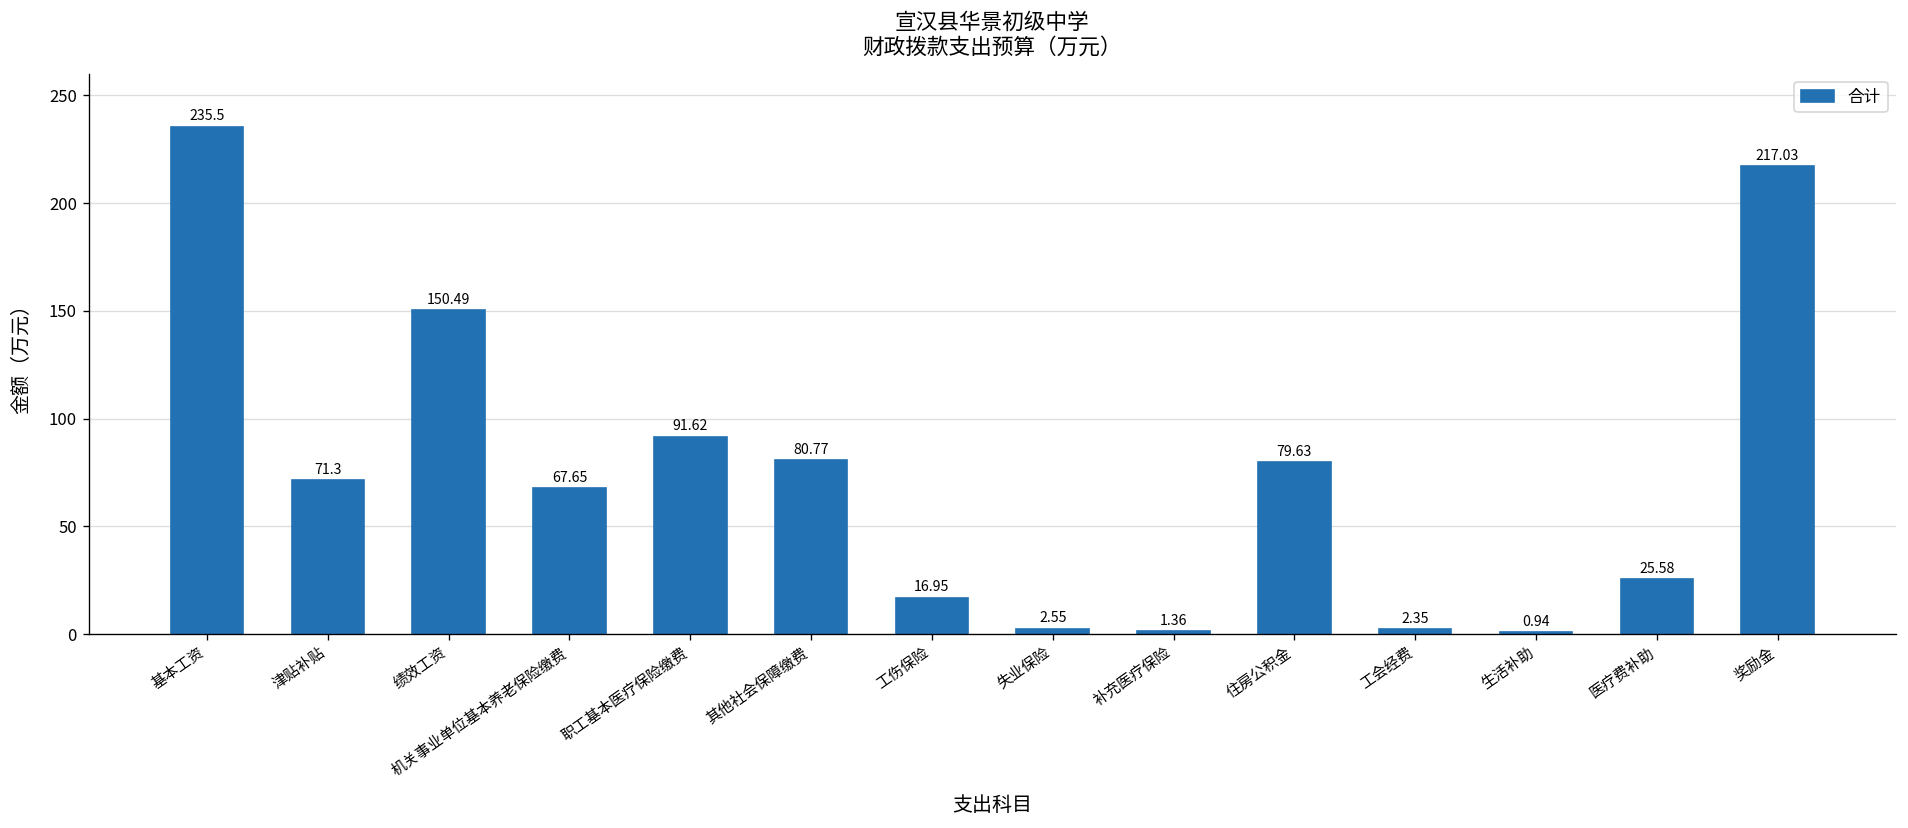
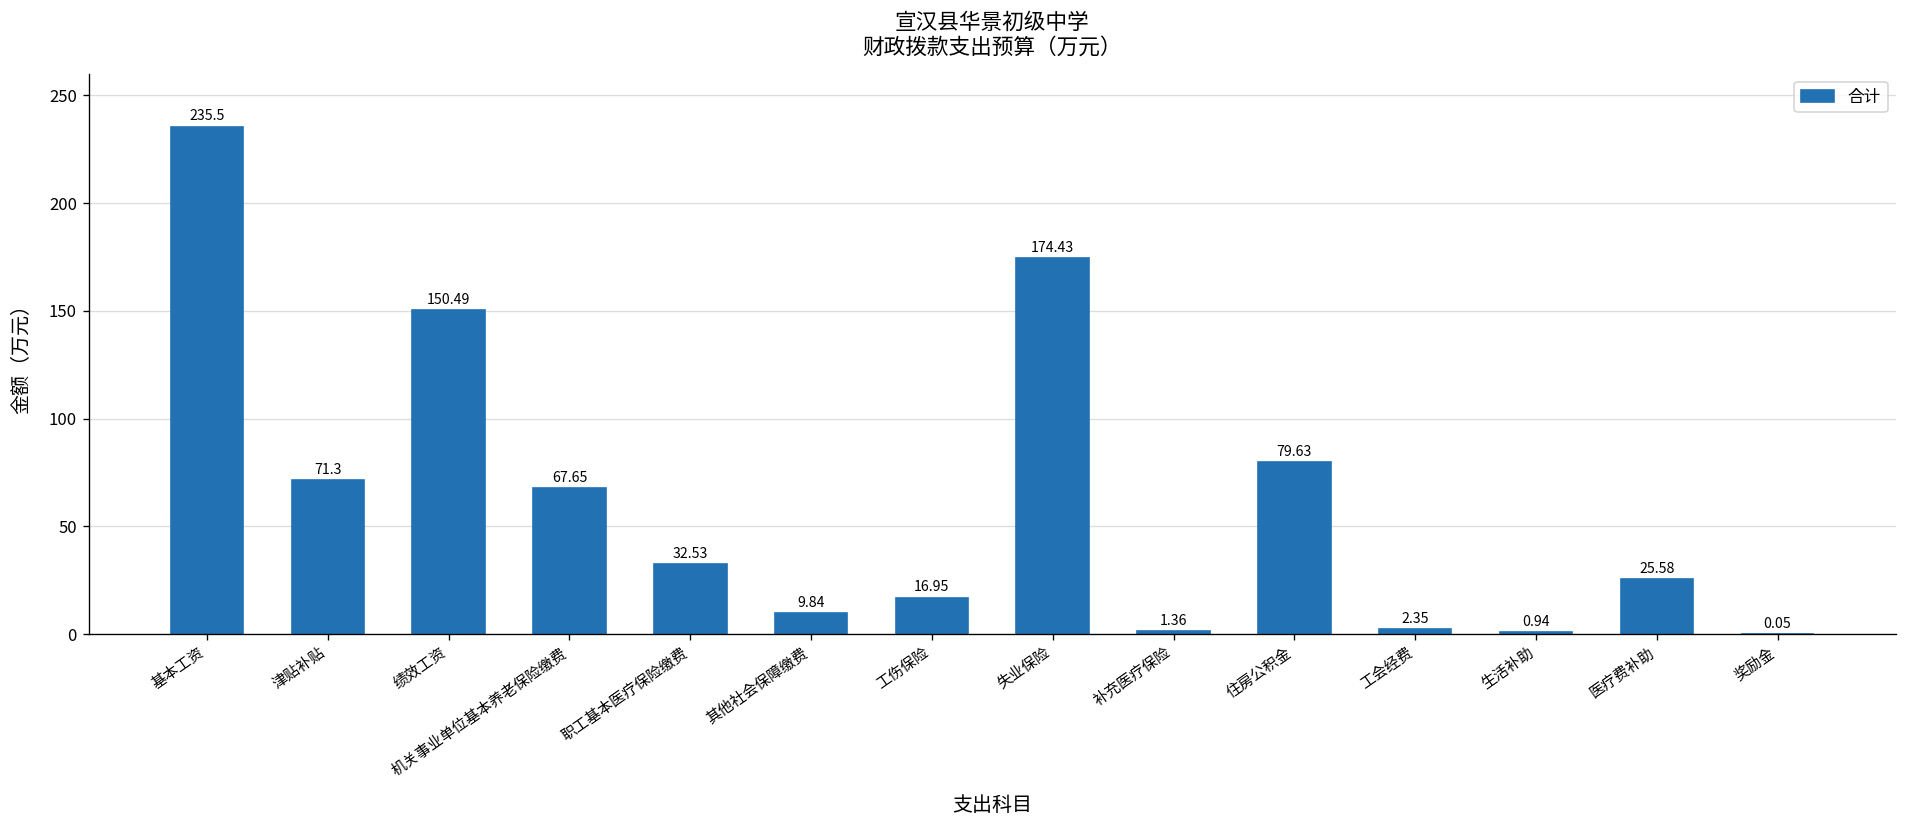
  {
    "基本工资": 235.5,
    "津贴补贴": 71.3,
    "绩效工资": 150.49,
    "机关事业单位基本养老保险缴费": 67.65,
-   "职工基本医疗保险缴费": 91.62,
-   "其他社会保障缴费": 80.77,
+   "职工基本医疗保险缴费": 32.53,
+   "其他社会保障缴费": 9.84,
    "工伤保险": 16.95,
-   "失业保险": 2.55,
+   "失业保险": 174.43,
    "补充医疗保险": 1.36,
    "住房公积金": 79.63,
    "工会经费": 2.35,
    "生活补助": 0.94,
    "医疗费补助": 25.58,
-   "奖励金": 217.03
+   "奖励金": 0.05
  }
